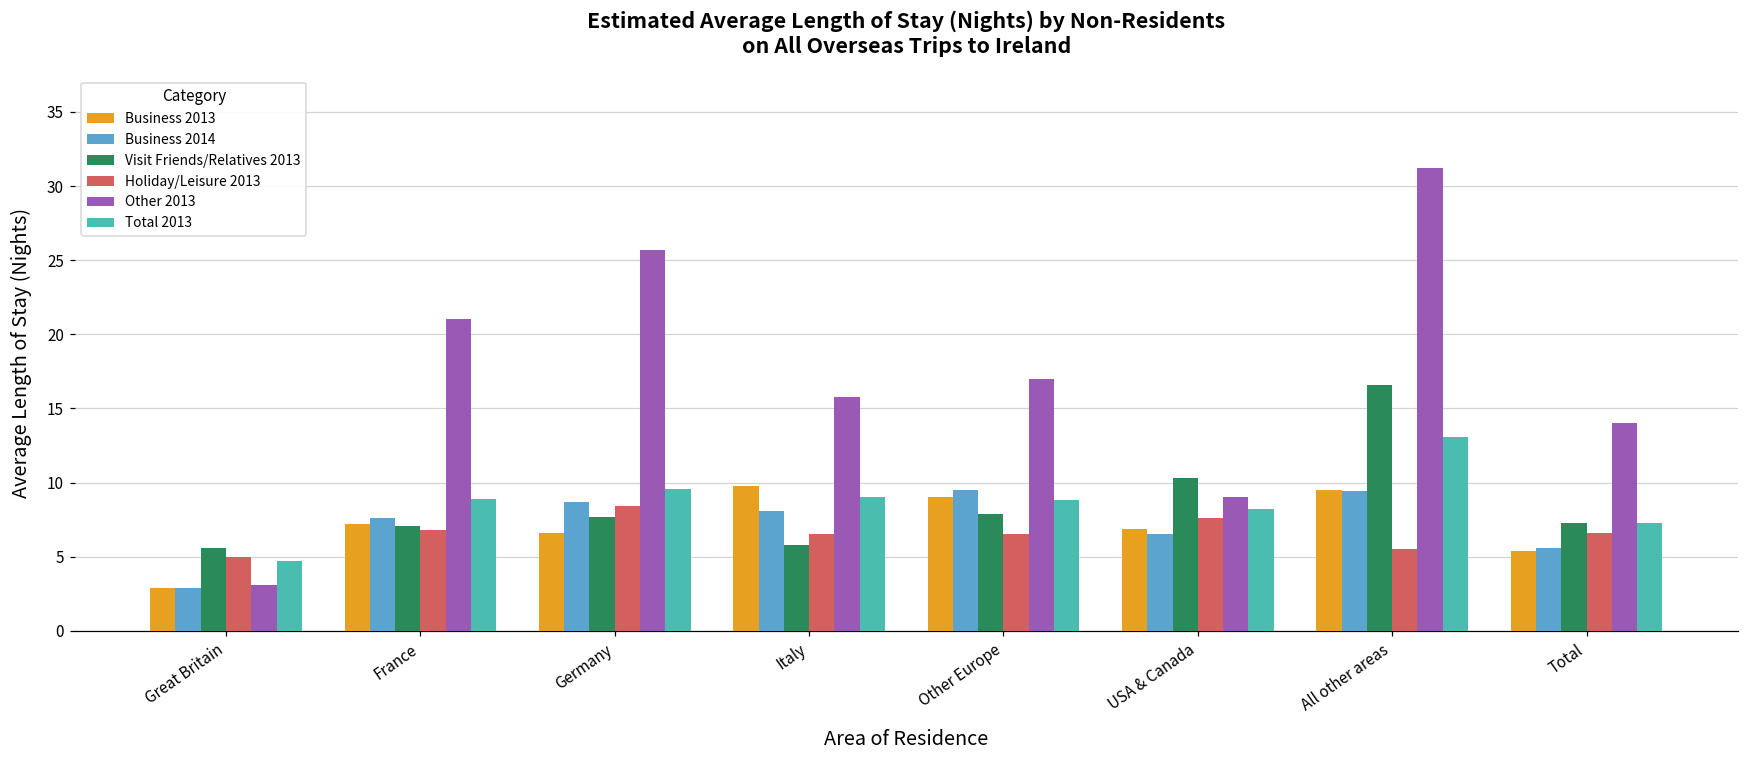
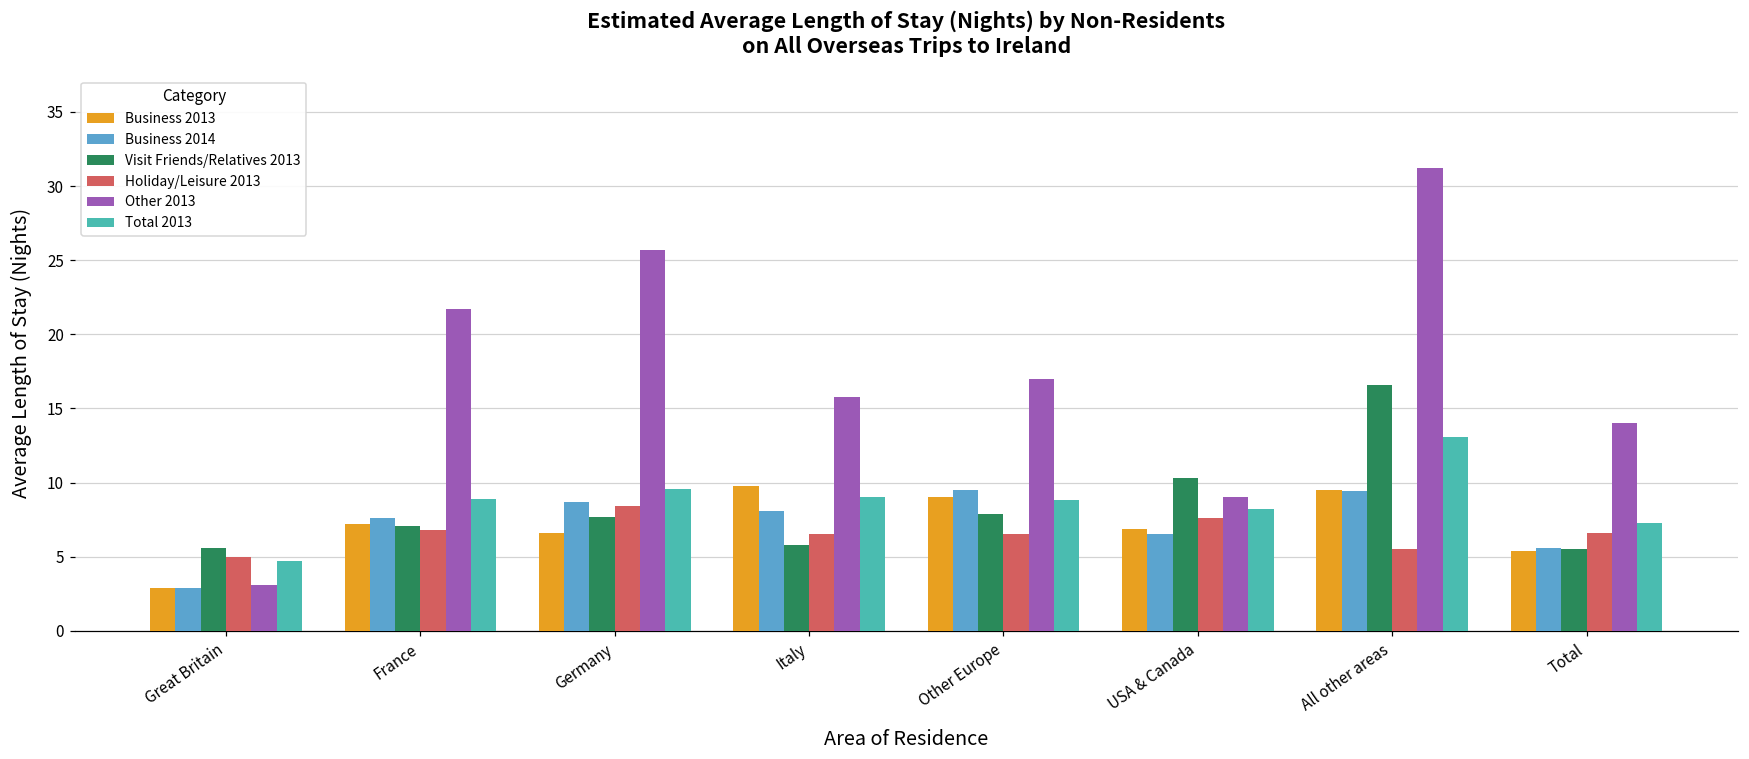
  {
    "Business 2013": {
      "Great Britain": 2.9,
      "France": 7.2,
      "Germany": 6.6,
      "Italy": 9.8,
      "Other Europe": 9.0,
      "USA & Canada": 6.9,
      "All other areas": 9.5,
      "Total": 5.4
    },
    "Visit Friends/Relatives 2013": {
      "Great Britain": 5.6,
      "France": 7.1,
      "Germany": 7.7,
      "Italy": 5.8,
      "Other Europe": 7.9,
      "USA & Canada": 10.3,
      "All other areas": 16.6,
-     "Total": 7.3
+     "Total": 5.5
    },
    "Holiday/Leisure 2013": {
      "Great Britain": 5.0,
      "France": 6.8,
      "Germany": 8.4,
      "Italy": 6.5,
      "Other Europe": 6.5,
      "USA & Canada": 7.6,
      "All other areas": 5.5,
      "Total": 6.6
    },
    "Other 2013": {
      "Great Britain": 3.1,
-     "France": 21.0,
+     "France": 21.7,
      "Germany": 25.7,
      "Italy": 15.8,
      "Other Europe": 17.0,
      "USA & Canada": 9.0,
      "All other areas": 31.2,
      "Total": 14.0
    }
  }
